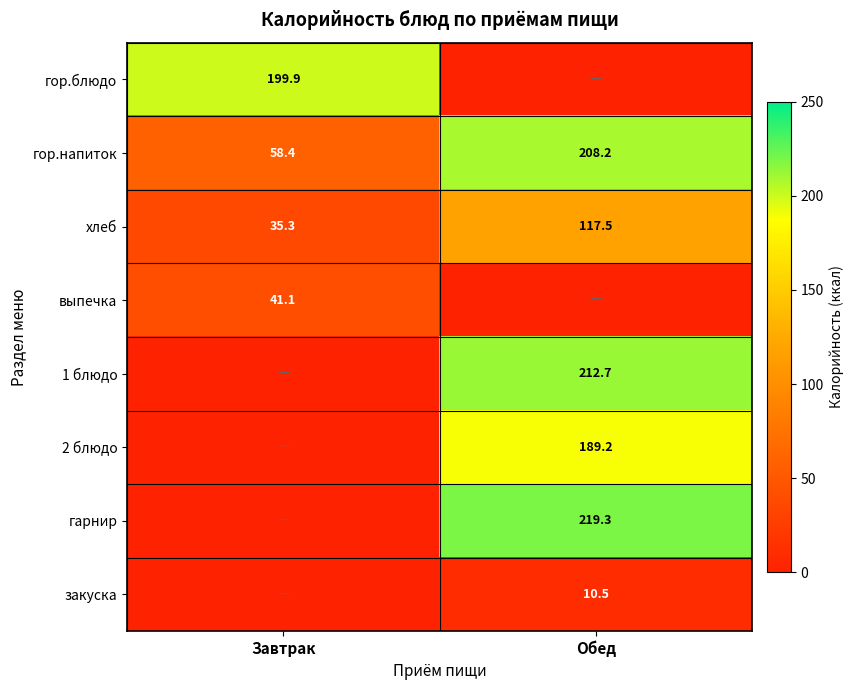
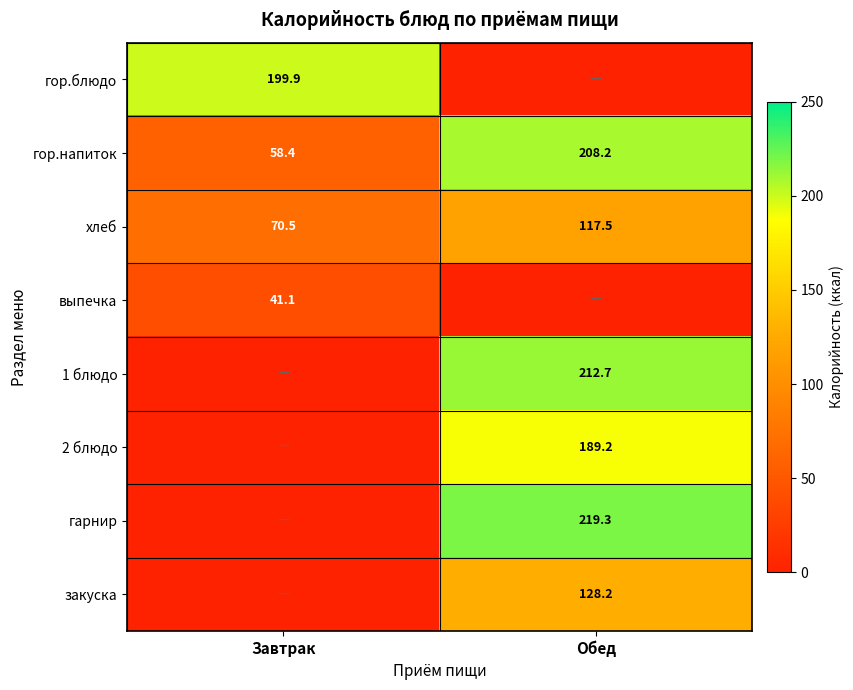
  {
    "гор.блюдо": {
      "Завтрак": 199.9
    },
    "гор.напиток": {
      "Завтрак": 58.4,
      "Обед": 208.2
    },
    "хлеб": {
-     "Завтрак": 35.3,
+     "Завтрак": 70.5,
      "Обед": 117.5
    },
    "выпечка": {
      "Завтрак": 41.1
    },
    "1 блюдо": {
      "Обед": 212.7
    },
    "2 блюдо": {
      "Обед": 189.2
    },
    "гарнир": {
      "Обед": 219.3
    },
    "закуска": {
-     "Обед": 10.5
+     "Обед": 128.2
    }
  }
